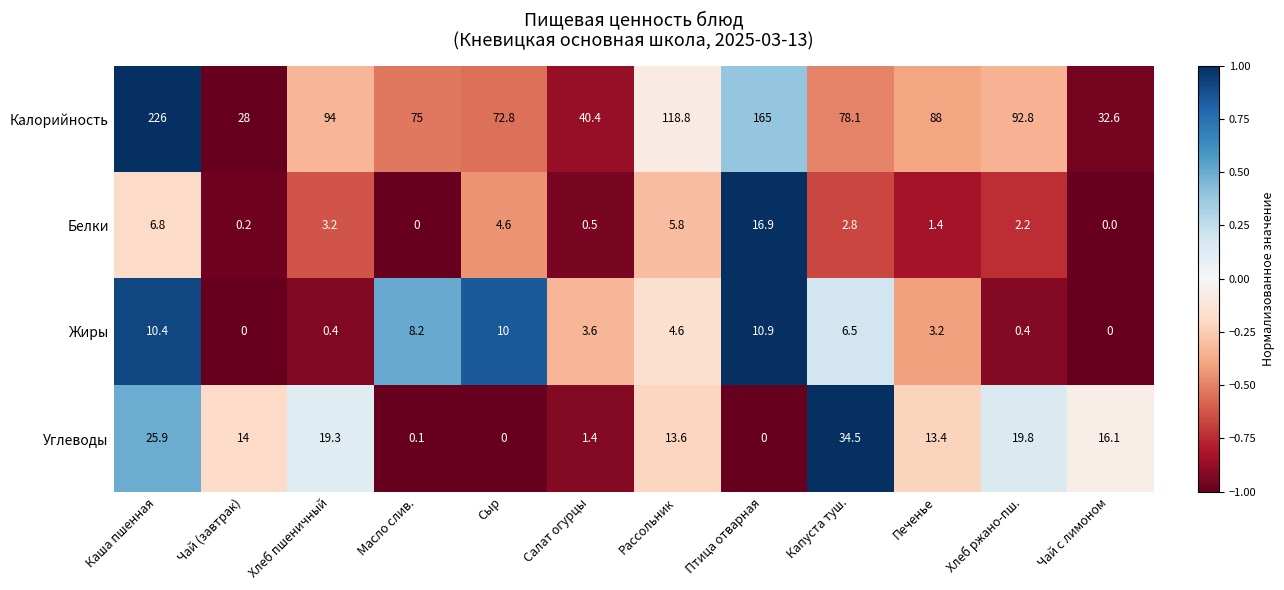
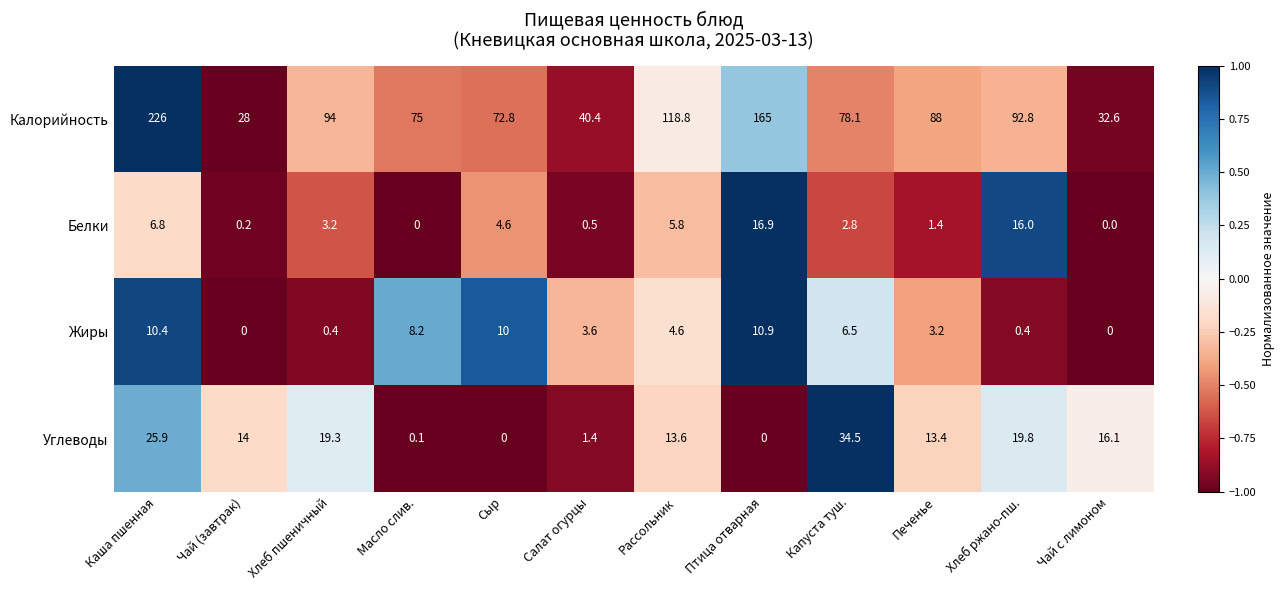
  {
    "Калорийность": {
      "Каша пшенная": 226,
      "Чай (завтрак)": 28,
      "Хлеб пшеничный": 94,
      "Масло слив.": 75,
      "Сыр": 72.8,
      "Салат огурцы": 40.4,
      "Рассольник": 118.8,
      "Птица отварная": 165,
      "Капуста туш.": 78.1,
      "Печенье": 88,
      "Хлеб ржано-пш.": 92.8,
      "Чай с лимоном": 32.6
    },
    "Белки": {
      "Каша пшенная": 6.8,
      "Чай (завтрак)": 0.2,
      "Хлеб пшеничный": 3.2,
      "Масло слив.": 0,
      "Сыр": 4.6,
      "Салат огурцы": 0.5,
      "Рассольник": 5.8,
      "Птица отварная": 16.9,
      "Капуста туш.": 2.8,
      "Печенье": 1.4,
-     "Хлеб ржано-пш.": 2.2,
+     "Хлеб ржано-пш.": 16.0,
      "Чай с лимоном": 0.0
    },
    "Жиры": {
      "Каша пшенная": 10.4,
      "Чай (завтрак)": 0,
      "Хлеб пшеничный": 0.4,
      "Масло слив.": 8.2,
      "Сыр": 10,
      "Салат огурцы": 3.6,
      "Рассольник": 4.6,
      "Птица отварная": 10.9,
      "Капуста туш.": 6.5,
      "Печенье": 3.2,
      "Хлеб ржано-пш.": 0.4,
      "Чай с лимоном": 0
    },
    "Углеводы": {
      "Каша пшенная": 25.9,
      "Чай (завтрак)": 14,
      "Хлеб пшеничный": 19.3,
      "Масло слив.": 0.1,
      "Сыр": 0,
      "Салат огурцы": 1.4,
      "Рассольник": 13.6,
      "Птица отварная": 0,
      "Капуста туш.": 34.5,
      "Печенье": 13.4,
      "Хлеб ржано-пш.": 19.8,
      "Чай с лимоном": 16.1
    }
  }
